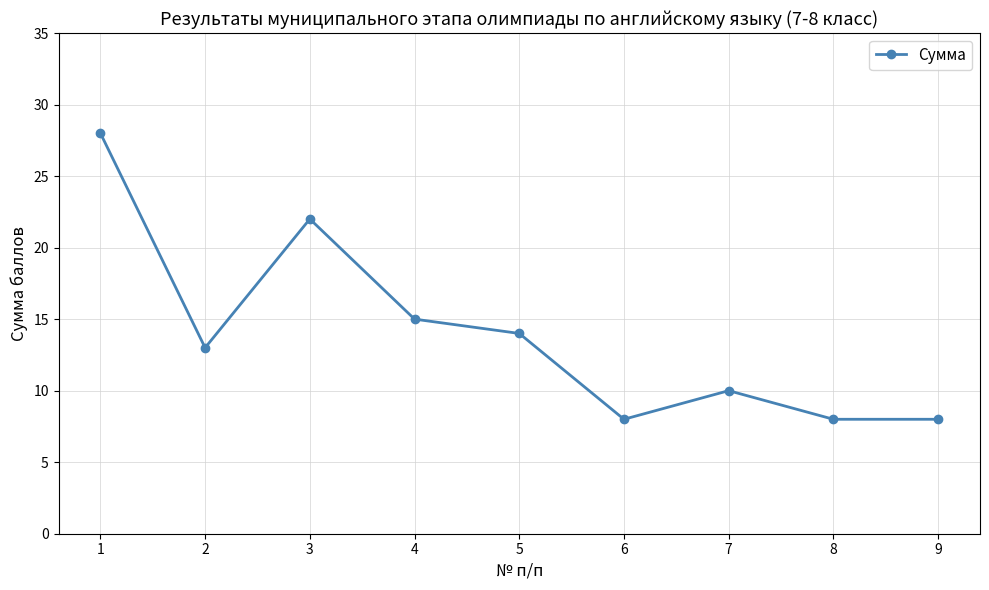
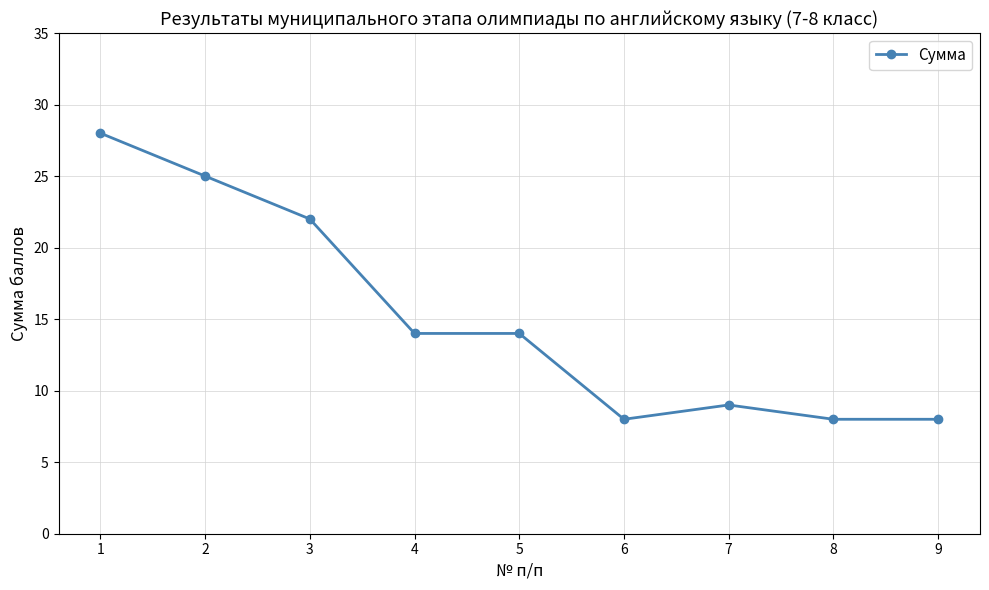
  {
    "1": 28,
-   "2": 13,
+   "2": 25,
    "3": 22,
-   "4": 15,
+   "4": 14,
    "5": 14,
    "6": 8,
-   "7": 10,
+   "7": 9,
    "8": 8,
    "9": 8
  }
